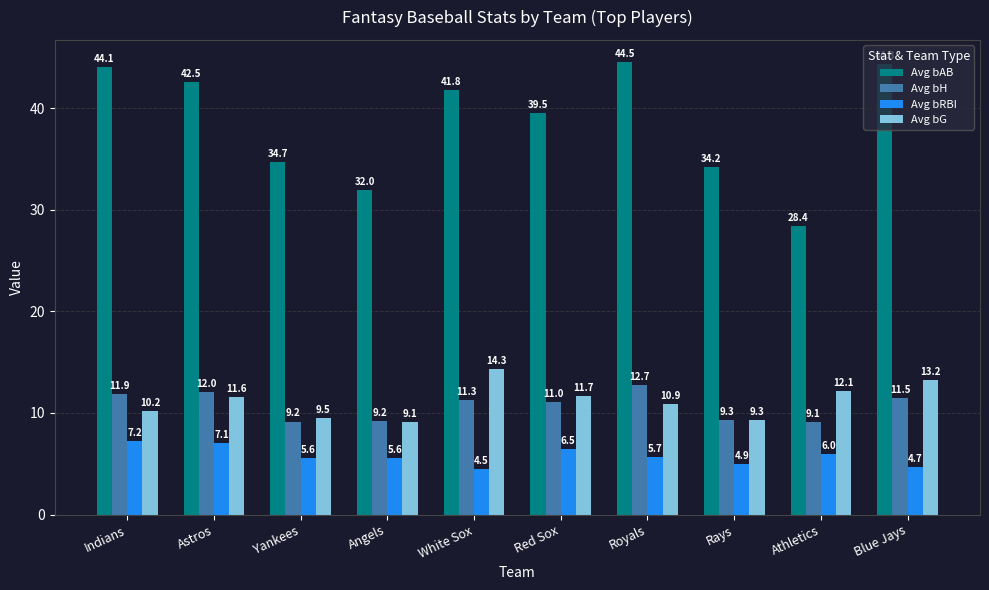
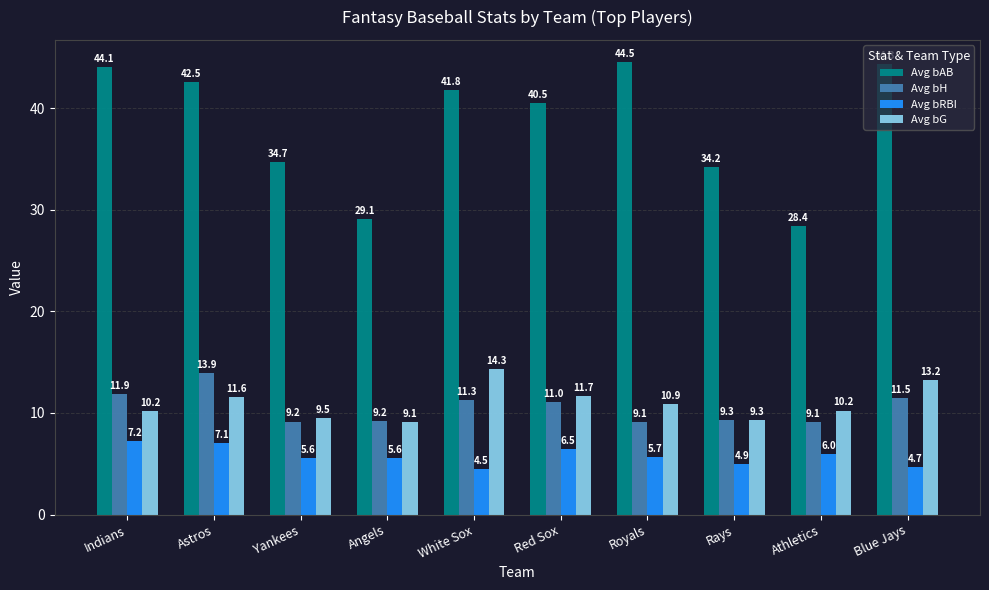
  {
    "Avg bAB": {
      "Indians": 44.1,
      "Astros": 42.5,
      "Yankees": 34.7,
-     "Angels": 32.0,
+     "Angels": 29.1,
      "White Sox": 41.8,
-     "Red Sox": 39.5,
+     "Red Sox": 40.5,
      "Royals": 44.5,
      "Rays": 34.2,
      "Athletics": 28.4
    },
    "Avg bH": {
      "Indians": 11.9,
-     "Astros": 12.0,
+     "Astros": 13.9,
      "Yankees": 9.2,
      "Angels": 9.2,
      "White Sox": 11.3,
      "Red Sox": 11.0,
-     "Royals": 12.7,
+     "Royals": 9.1,
      "Rays": 9.3,
      "Athletics": 9.1,
      "Blue Jays": 11.5
    },
    "Avg bRBI": {
      "Indians": 7.2,
      "Astros": 7.1,
      "Yankees": 5.6,
      "Angels": 5.6,
      "White Sox": 4.5,
      "Red Sox": 6.5,
      "Royals": 5.7,
      "Rays": 4.9,
      "Athletics": 6.0,
      "Blue Jays": 4.7
    },
    "Avg bG": {
      "Indians": 10.2,
      "Astros": 11.6,
      "Yankees": 9.5,
      "Angels": 9.1,
      "White Sox": 14.3,
      "Red Sox": 11.7,
      "Royals": 10.9,
      "Rays": 9.3,
-     "Athletics": 12.1,
+     "Athletics": 10.2,
      "Blue Jays": 13.2
    }
  }
